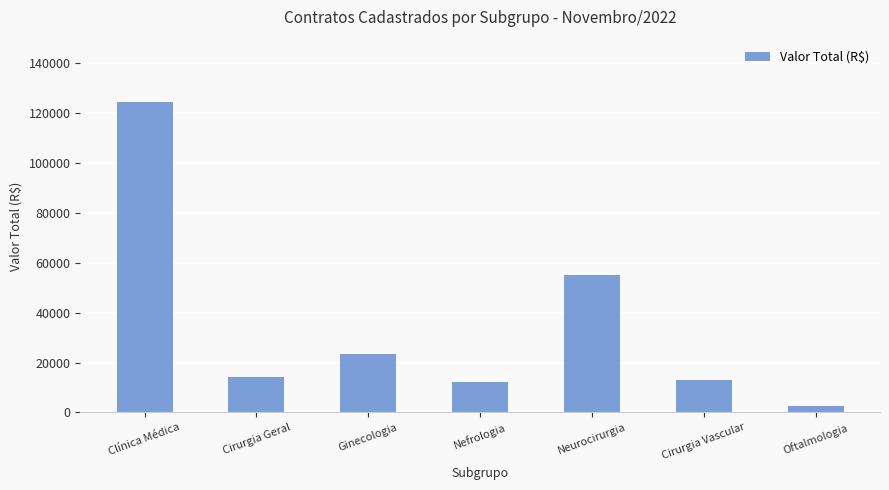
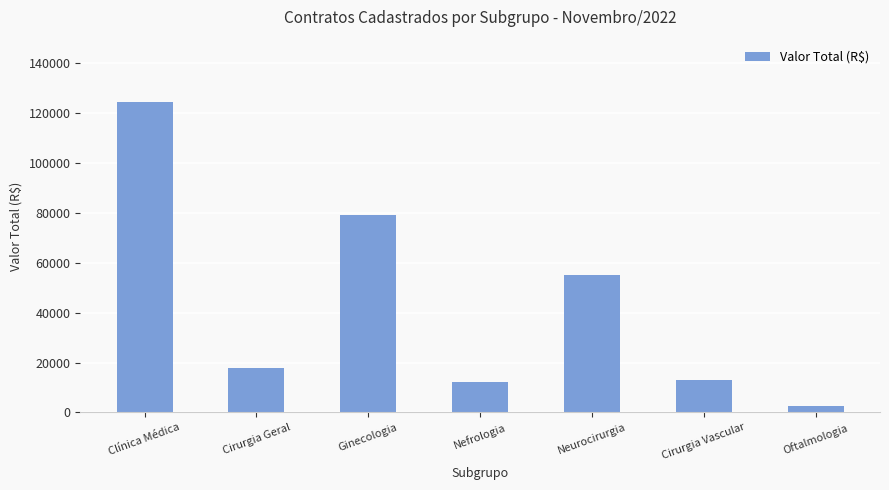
  {
    "Clínica Médica": 125000,
-   "Cirurgia Geral": 14000,
-   "Ginecologia": 23000,
+   "Cirurgia Geral": 18000,
+   "Ginecologia": 79000,
    "Nefrologia": 12000,
    "Neurocirurgia": 55000,
    "Cirurgia Vascular": 13000,
    "Oftalmologia": 2000
  }
